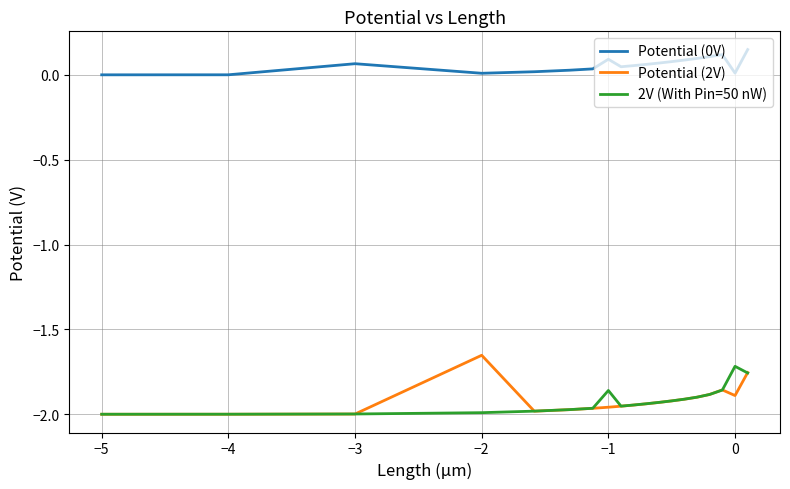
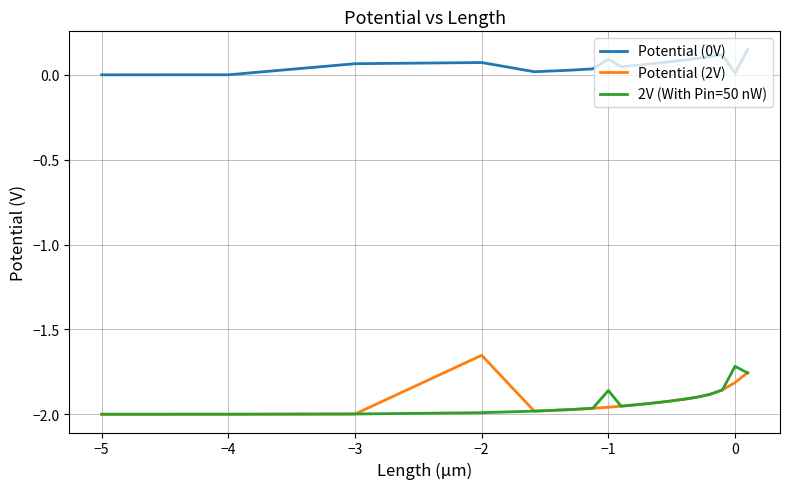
  {
    "Potential (0V)": {
      "−5": 0.00,
      "−4": 0.00,
      "−3": 0.07,
-     "−2": 0.01
+     "−2": 0.07
    },
    "Potential (2V)": {
      "−2": -1.65,
      "−1": -1.96,
-     "0": -1.89
+     "0": -1.81
    },
    "2V (With Pin=50 nW)": {
      "−2": -1.99,
      "−1": -1.86,
      "0": -1.72
    }
  }
